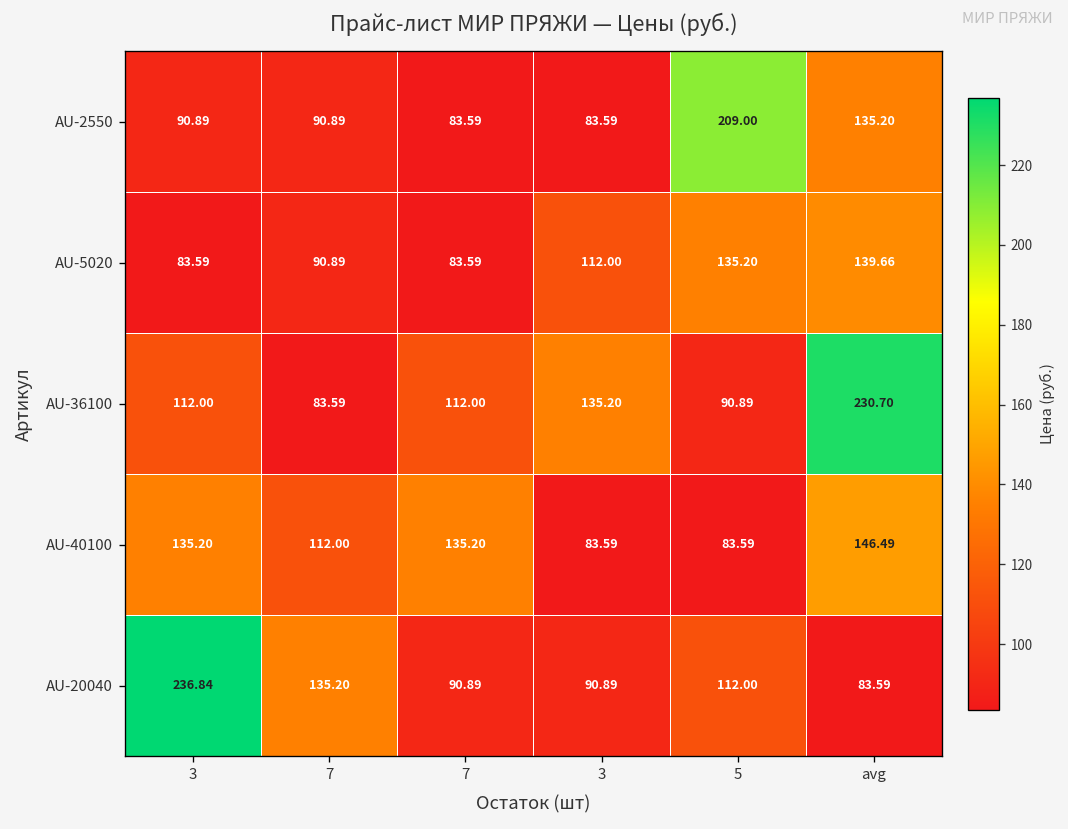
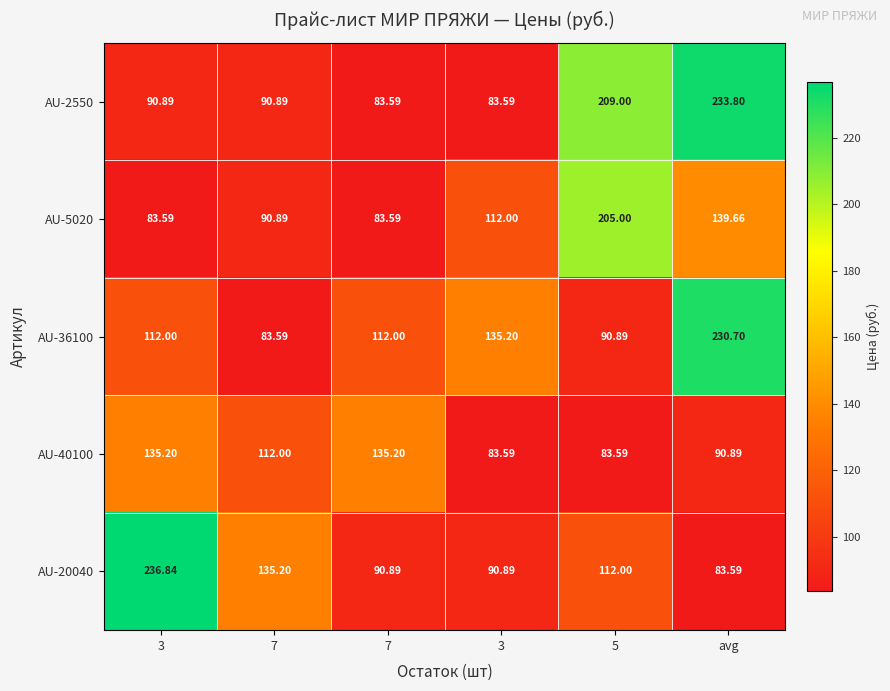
  {
    "AU-2550": {
      "5": 209.00,
-     "avg": 135.20
+     "avg": 233.80
    },
    "AU-5020": {
-     "5": 135.20,
+     "5": 205.00,
      "avg": 139.66
    },
    "AU-36100": {
      "5": 90.89,
      "avg": 230.70
    },
    "AU-40100": {
      "5": 83.59,
-     "avg": 146.49
+     "avg": 90.89
    },
    "AU-20040": {
      "5": 112.00,
      "avg": 83.59
    }
  }
